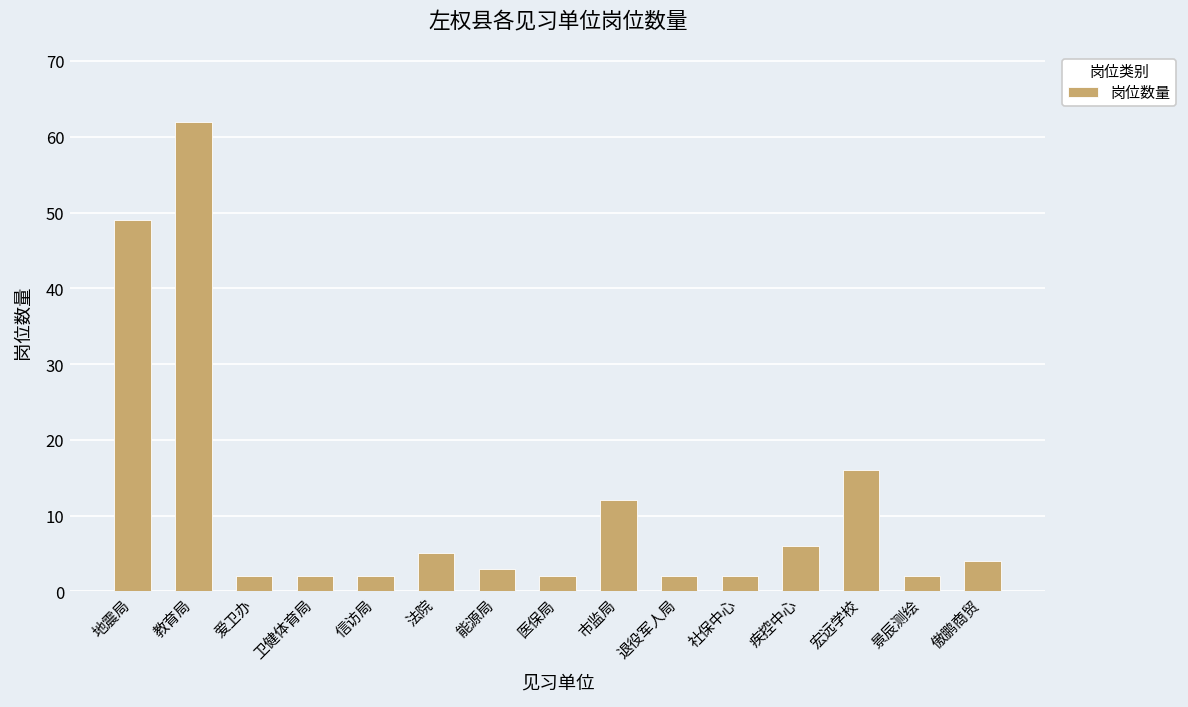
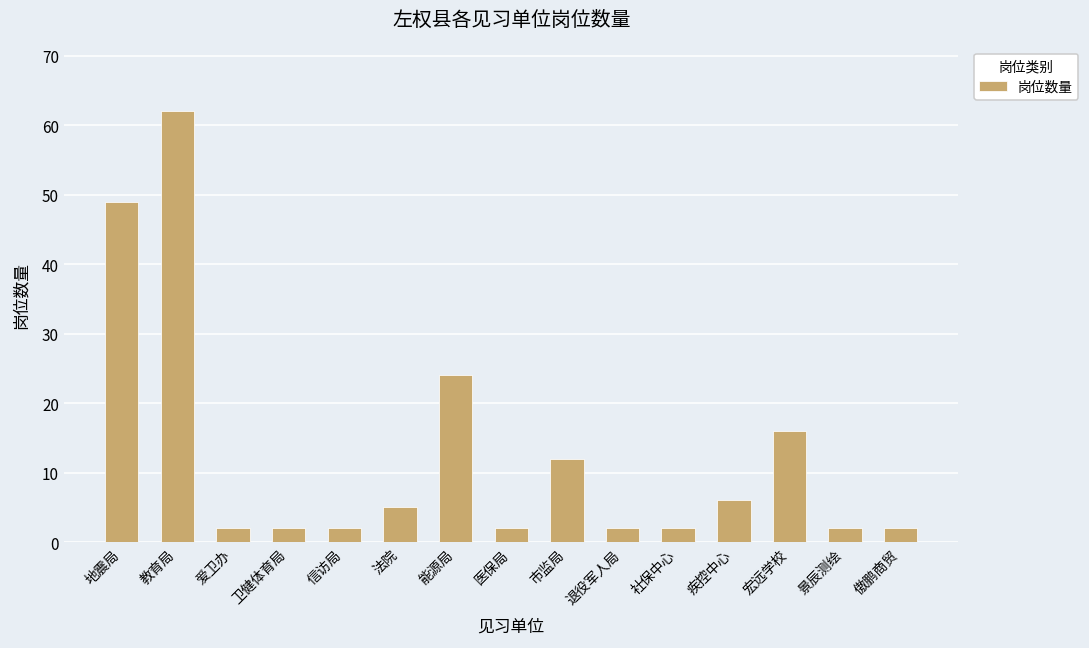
  {
    "地震局": 49,
    "教育局": 62,
    "爱卫办": 2,
    "卫健体育局": 2,
    "信访局": 2,
    "法院": 5,
-   "能源局": 3,
+   "能源局": 24,
    "医保局": 2,
    "市监局": 12,
    "退役军人局": 2,
    "社保中心": 2,
    "疾控中心": 6,
    "宏远学校": 16,
    "景辰测绘": 2,
-   "傲鹏商贸": 4
+   "傲鹏商贸": 2
  }
